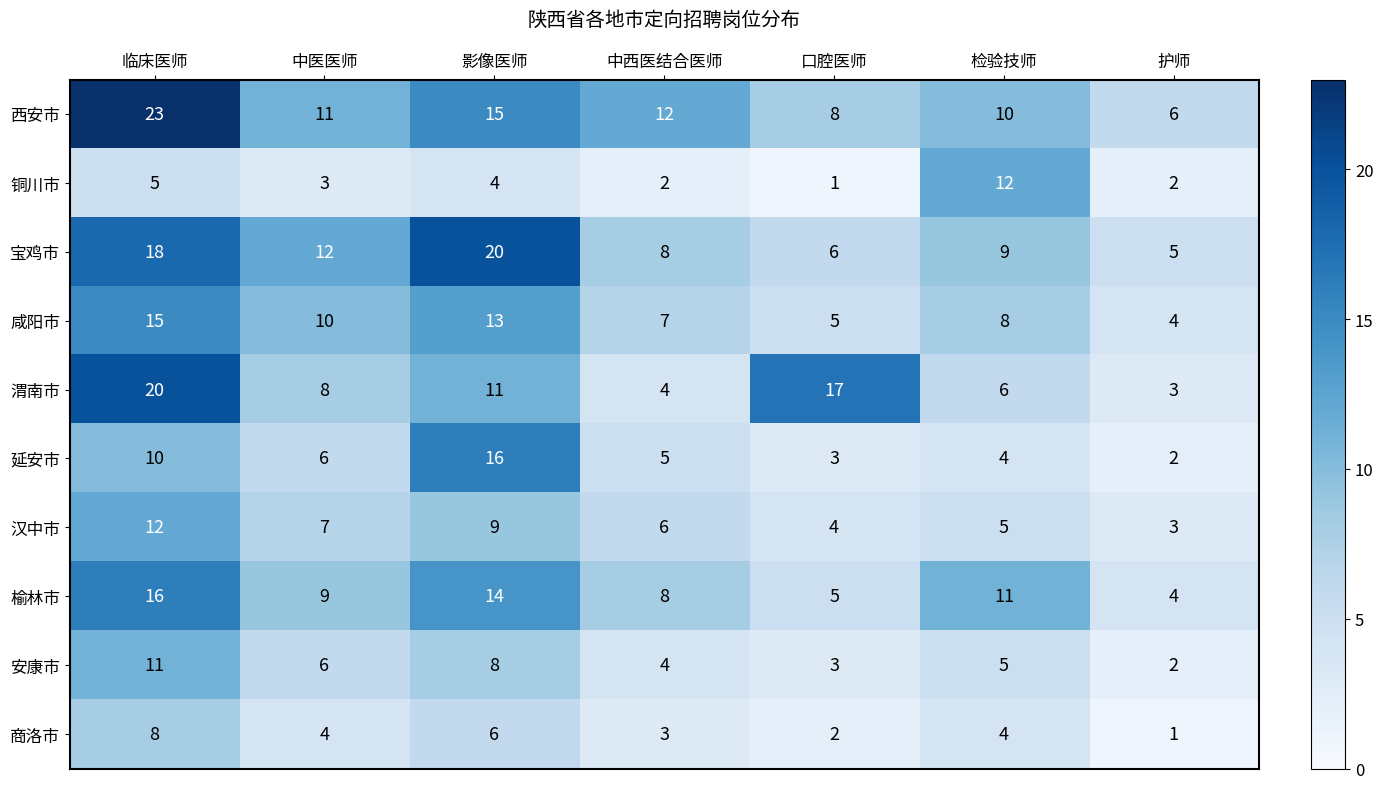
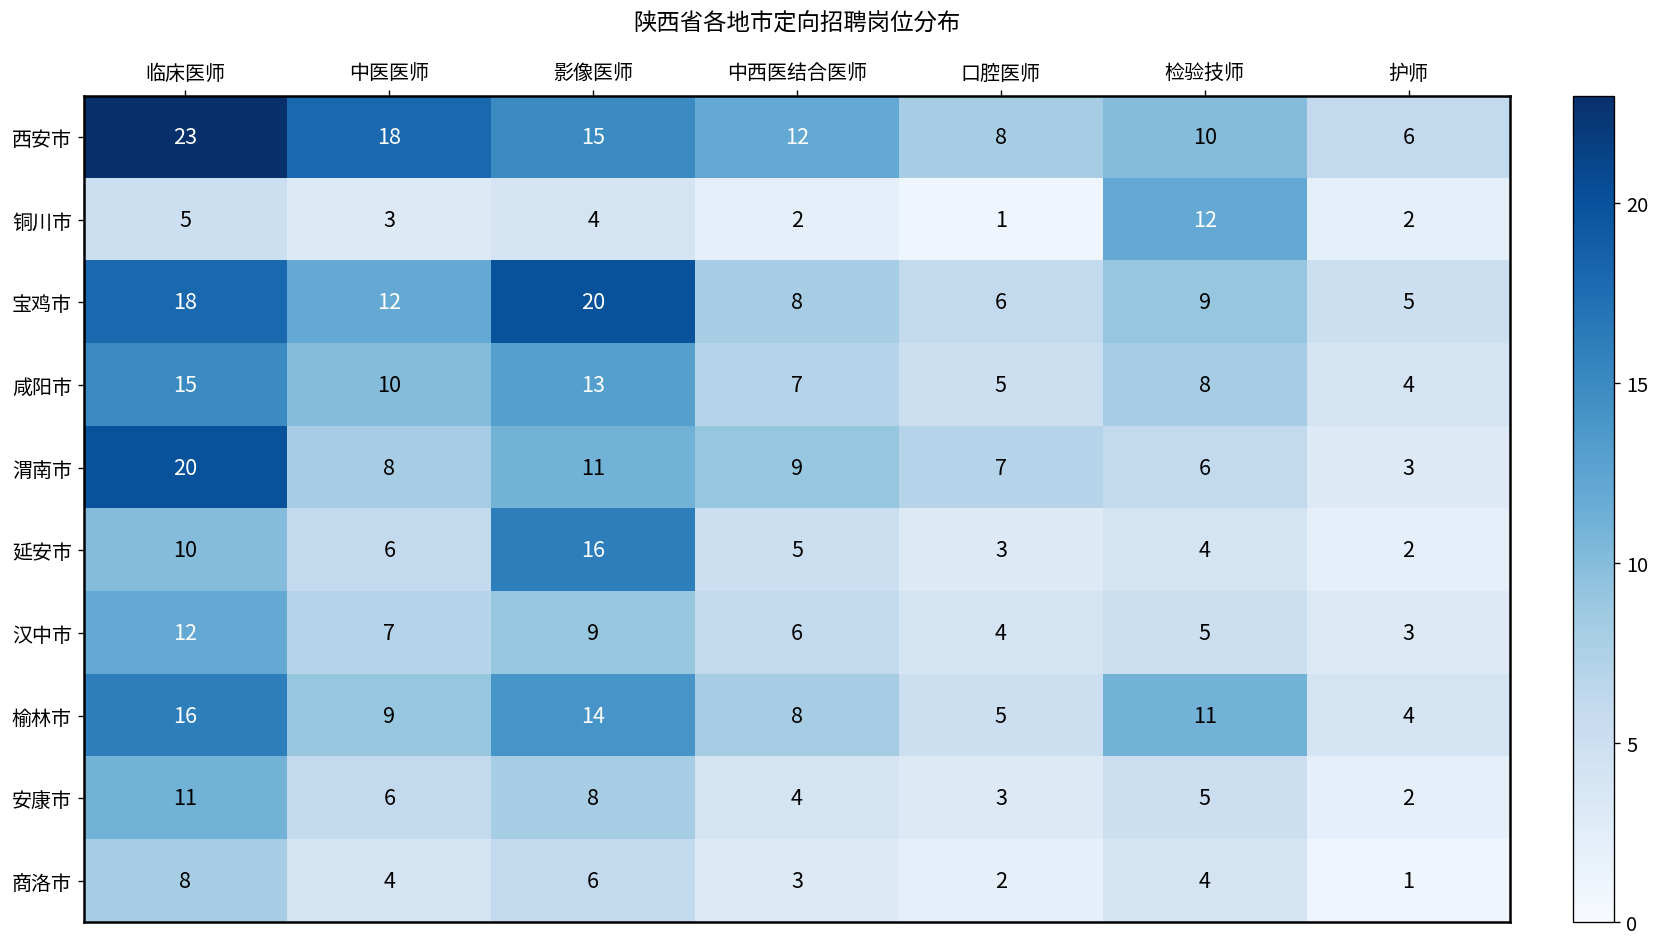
  {
    "西安市": {
      "临床医师": 23,
-     "中医医师": 11,
+     "中医医师": 18,
      "影像医师": 15,
      "中西医结合医师": 12,
      "口腔医师": 8,
      "检验技师": 10,
      "护师": 6
    },
    "铜川市": {
      "临床医师": 5,
      "中医医师": 3,
      "影像医师": 4,
      "中西医结合医师": 2,
      "口腔医师": 1,
      "检验技师": 12,
      "护师": 2
    },
    "宝鸡市": {
      "临床医师": 18,
      "中医医师": 12,
      "影像医师": 20,
      "中西医结合医师": 8,
      "口腔医师": 6,
      "检验技师": 9,
      "护师": 5
    },
    "咸阳市": {
      "临床医师": 15,
      "中医医师": 10,
      "影像医师": 13,
      "中西医结合医师": 7,
      "口腔医师": 5,
      "检验技师": 8,
      "护师": 4
    },
    "渭南市": {
      "临床医师": 20,
      "中医医师": 8,
      "影像医师": 11,
-     "中西医结合医师": 4,
-     "口腔医师": 17,
+     "中西医结合医师": 9,
+     "口腔医师": 7,
      "检验技师": 6,
      "护师": 3
    },
    "延安市": {
      "临床医师": 10,
      "中医医师": 6,
      "影像医师": 16,
      "中西医结合医师": 5,
      "口腔医师": 3,
      "检验技师": 4,
      "护师": 2
    },
    "汉中市": {
      "临床医师": 12,
      "中医医师": 7,
      "影像医师": 9,
      "中西医结合医师": 6,
      "口腔医师": 4,
      "检验技师": 5,
      "护师": 3
    },
    "榆林市": {
      "临床医师": 16,
      "中医医师": 9,
      "影像医师": 14,
      "中西医结合医师": 8,
      "口腔医师": 5,
      "检验技师": 11,
      "护师": 4
    },
    "安康市": {
      "临床医师": 11,
      "中医医师": 6,
      "影像医师": 8,
      "中西医结合医师": 4,
      "口腔医师": 3,
      "检验技师": 5,
      "护师": 2
    },
    "商洛市": {
      "临床医师": 8,
      "中医医师": 4,
      "影像医师": 6,
      "中西医结合医师": 3,
      "口腔医师": 2,
      "检验技师": 4,
      "护师": 1
    }
  }
